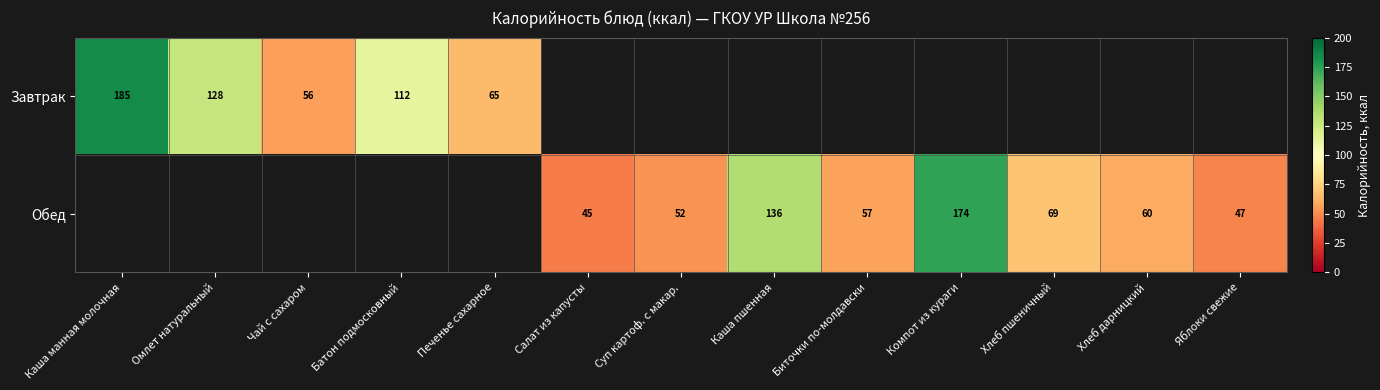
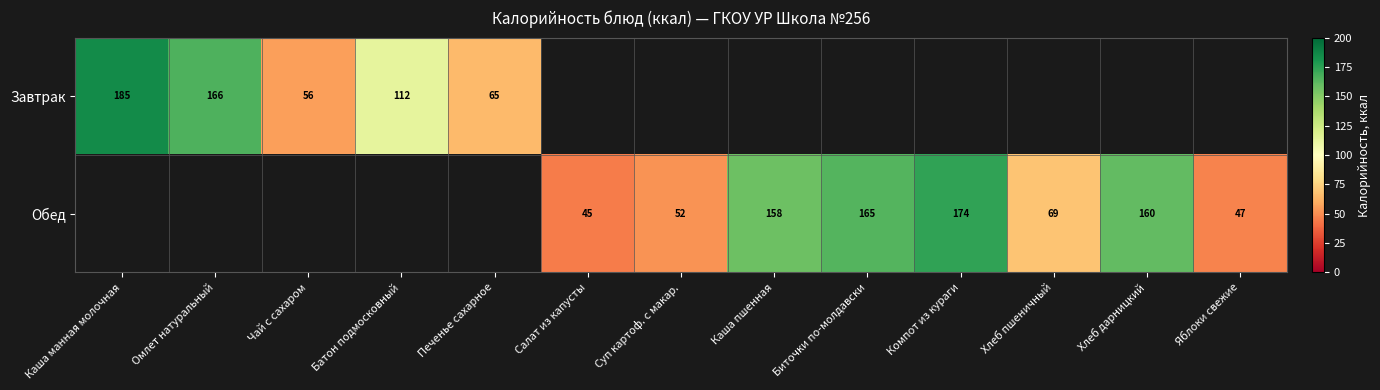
  {
    "Завтрак": {
      "Каша манная молочная": 185,
-     "Омлет натуральный": 128,
+     "Омлет натуральный": 166,
      "Чай с сахаром": 56,
      "Батон подмосковный": 112,
      "Печенье сахарное": 65
    },
    "Обед": {
      "Салат из капусты": 45,
      "Суп картоф. с макар.": 52,
-     "Каша пшенная": 136,
-     "Биточки по-молдавски": 57,
+     "Каша пшенная": 158,
+     "Биточки по-молдавски": 165,
      "Компот из кураги": 174,
      "Хлеб пшеничный": 69,
-     "Хлеб дарницкий": 60,
+     "Хлеб дарницкий": 160,
      "Яблоки свежие": 47
    }
  }
